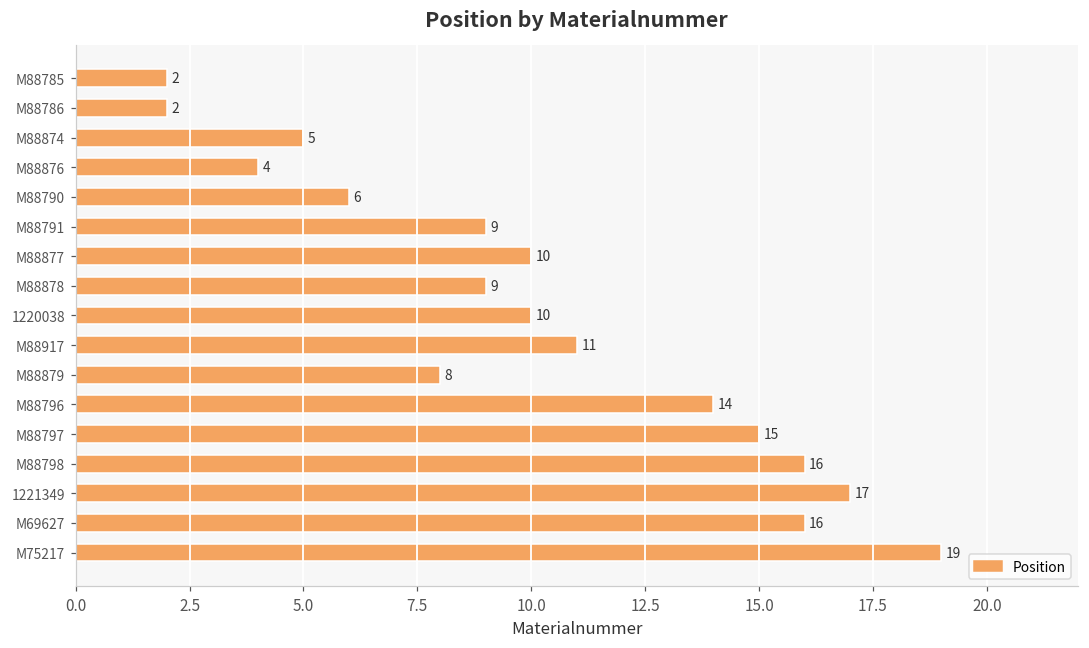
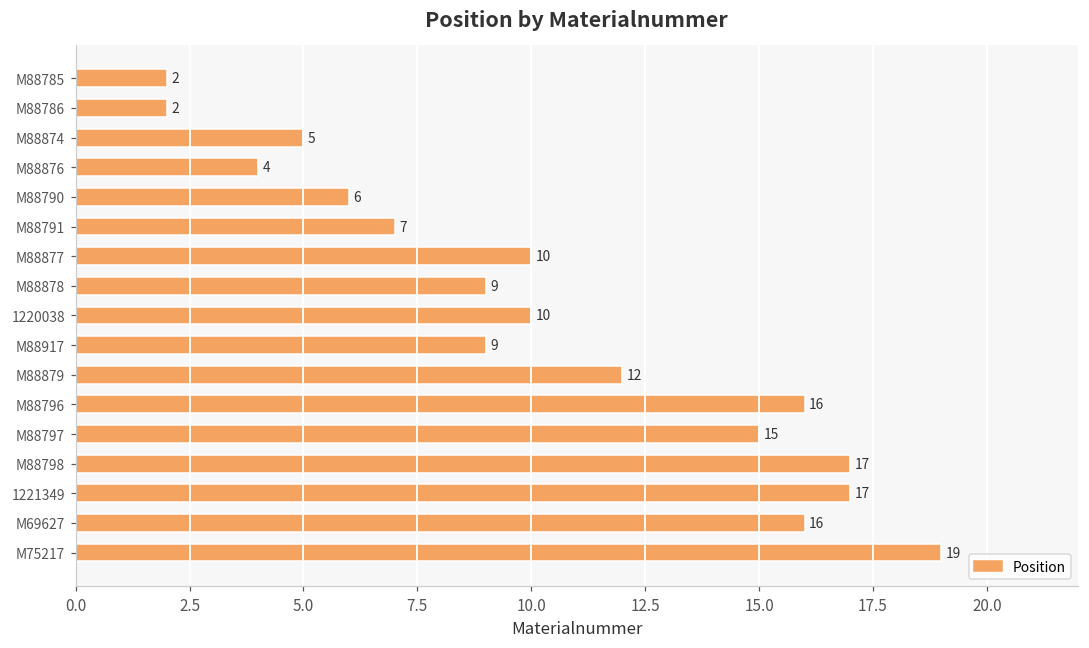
  {
    "M88785": 2,
    "M88786": 2,
    "M88874": 5,
    "M88876": 4,
    "M88790": 6,
-   "M88791": 9,
+   "M88791": 7,
    "M88877": 10,
    "M88878": 9,
    "1220038": 10,
-   "M88917": 11,
-   "M88879": 8,
-   "M88796": 14,
+   "M88917": 9,
+   "M88879": 12,
+   "M88796": 16,
    "M88797": 15,
-   "M88798": 16,
+   "M88798": 17,
    "1221349": 17,
    "M69627": 16,
    "M75217": 19
  }
